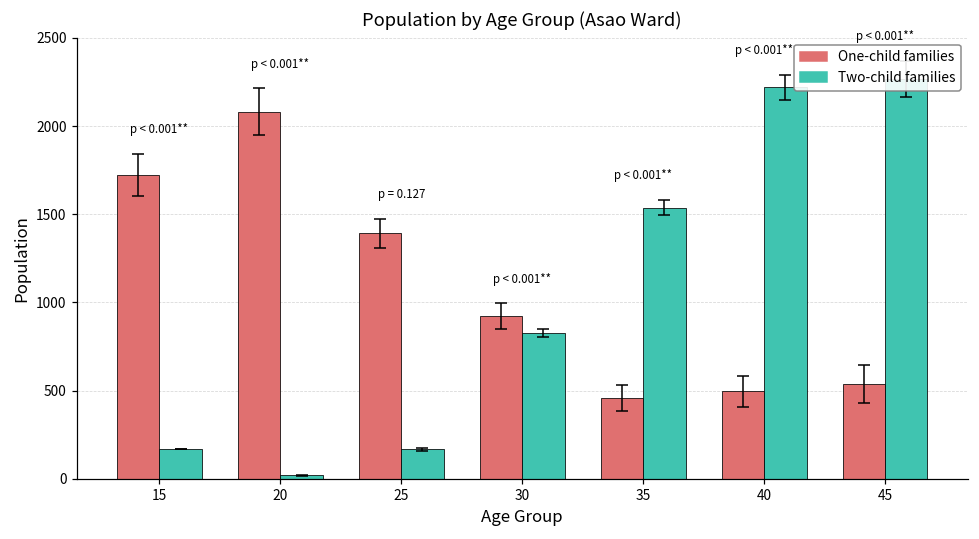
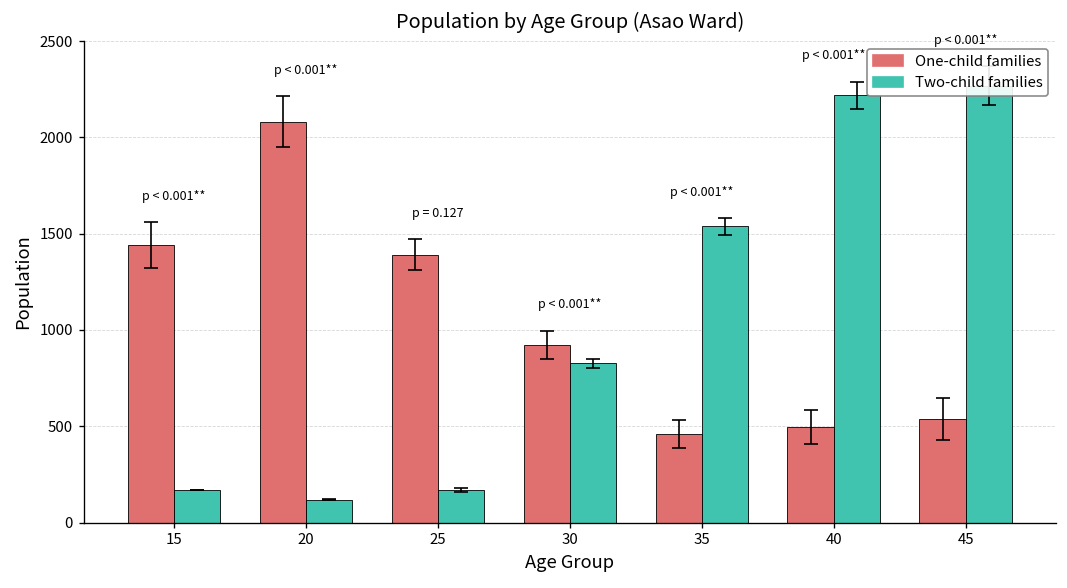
  {
    "One-child families": {
-     "15": 1720,
+     "15": 1440,
      "20": 2080,
      "25": 1390,
      "30": 920,
      "35": 460,
      "40": 500,
      "45": 540
    },
    "Two-child families": {
      "15": 170,
-     "20": 20,
+     "20": 120,
      "25": 170,
      "30": 830,
      "35": 1540,
      "40": 2220
    }
  }
